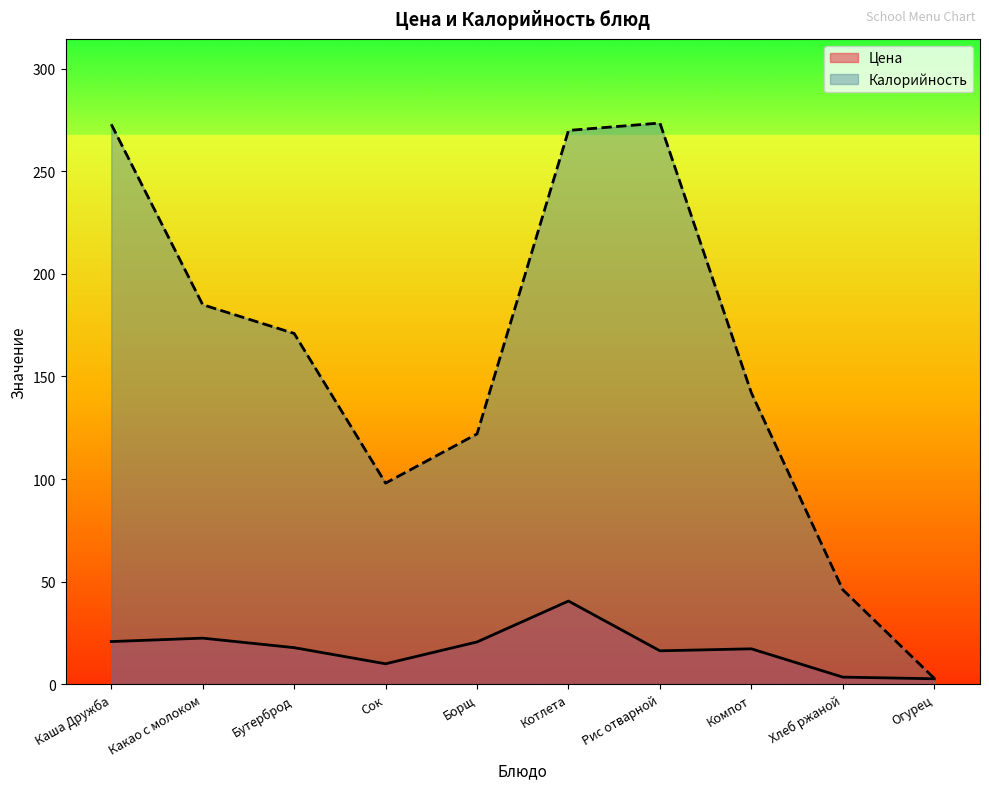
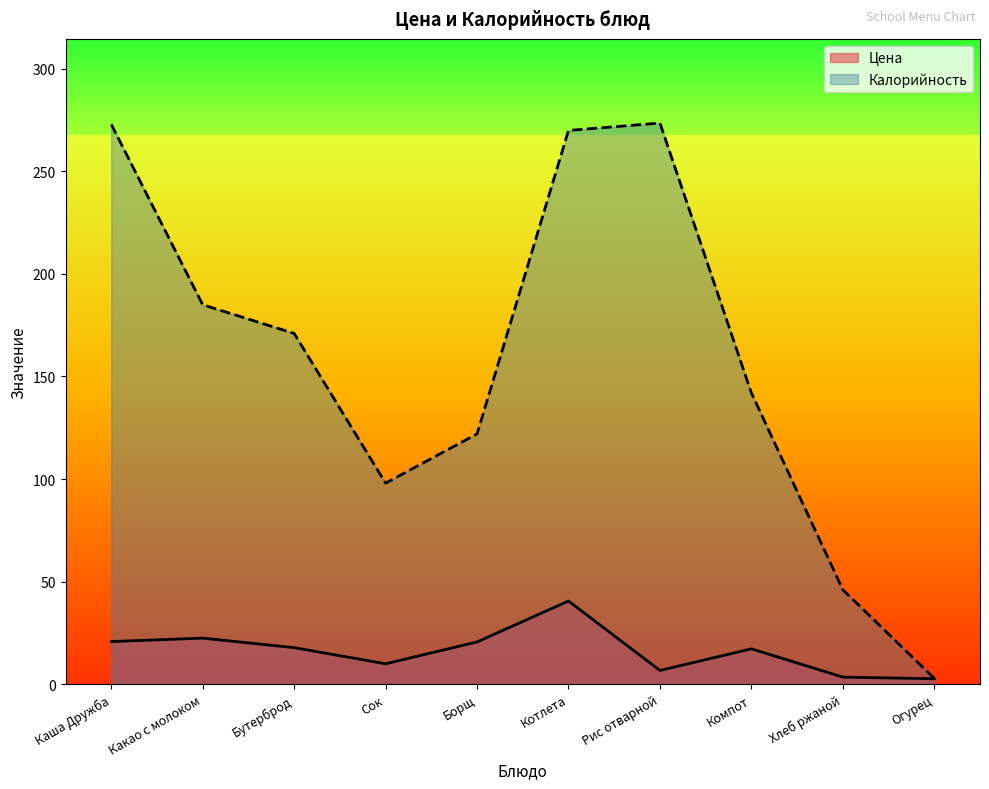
  {
    "Цена": {
      "Каша Дружба": 21,
      "Какао с молоком": 22,
      "Бутерброд": 18,
      "Сок": 10,
      "Борщ": 21,
      "Котлета": 41,
-     "Рис отварной": 16,
+     "Рис отварной": 7,
      "Компот": 17,
      "Хлеб ржаной": 3
    },
    "Калорийность": {
      "Каша Дружба": 273,
      "Какао с молоком": 185,
      "Бутерброд": 171,
      "Сок": 98,
      "Борщ": 122,
      "Котлета": 270,
      "Рис отварной": 274,
      "Компот": 142,
      "Хлеб ржаной": 46
    }
  }
